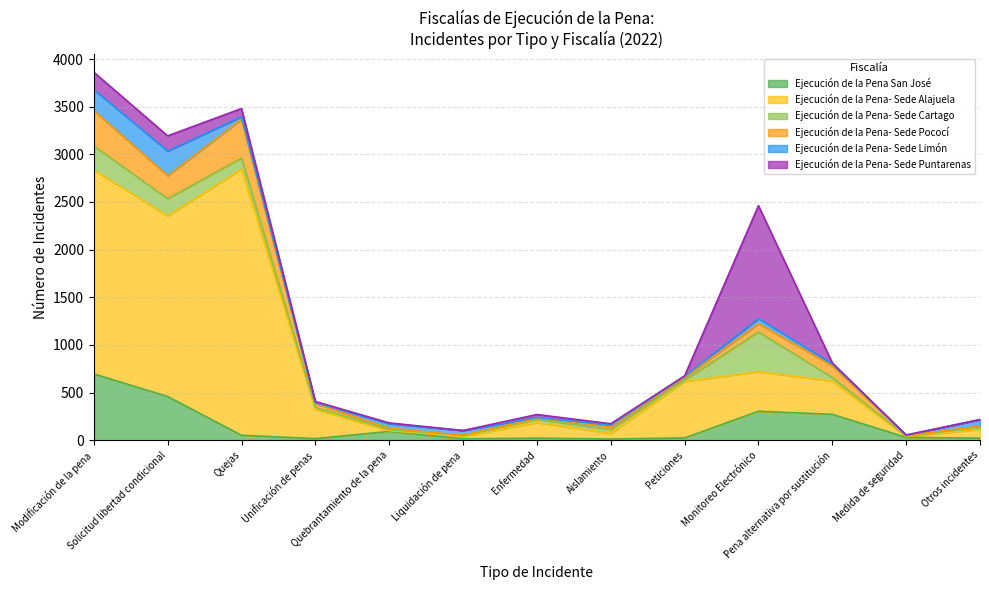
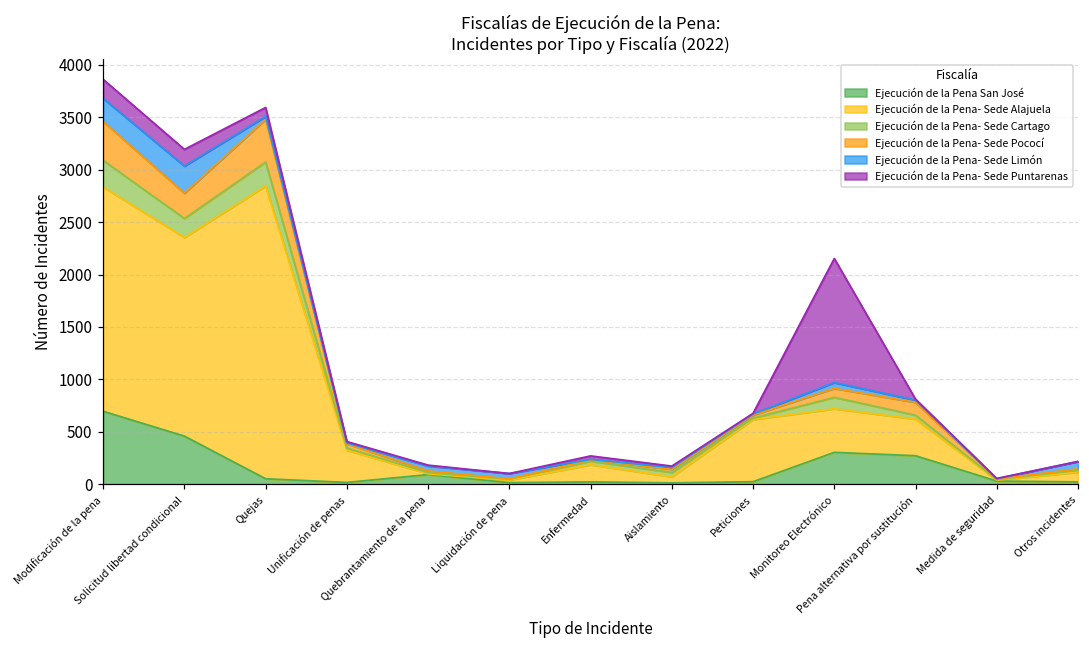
  {
    "Ejecución de la Pena San José": {
      "Modificación de la pena": 700,
      "Solicitud libertad condicional": 500,
      "Quejas": 100,
      "Unificación de penas": 0,
      "Enfermedad": 0,
      "Aislamiento": 0,
      "Peticiones": 0,
      "Monitoreo Electrónico": 300,
      "Pena alternativa por sustitución": 300,
      "Otros incidentes": 0
    },
    "Ejecución de la Pena- Sede Cartago": {
      "Modificación de la pena": 300,
      "Solicitud libertad condicional": 200,
-     "Quejas": 100,
+     "Quejas": 200,
      "Aislamiento": 0,
-     "Monitoreo Electrónico": 400,
+     "Monitoreo Electrónico": 100,
      "Pena alternativa por sustitución": 0
    },
    "Ejecución de la Pena- Sede Limón": {
      "Modificación de la pena": 200,
      "Solicitud libertad condicional": 300,
      "Quejas": 0,
      "Monitoreo Electrónico": 100
    },
    "Ejecución de la Pena- Sede Puntarenas": {
      "Modificación de la pena": 200,
      "Solicitud libertad condicional": 200,
      "Quejas": 100,
      "Enfermedad": 0,
      "Monitoreo Electrónico": 1200
    }
  }
